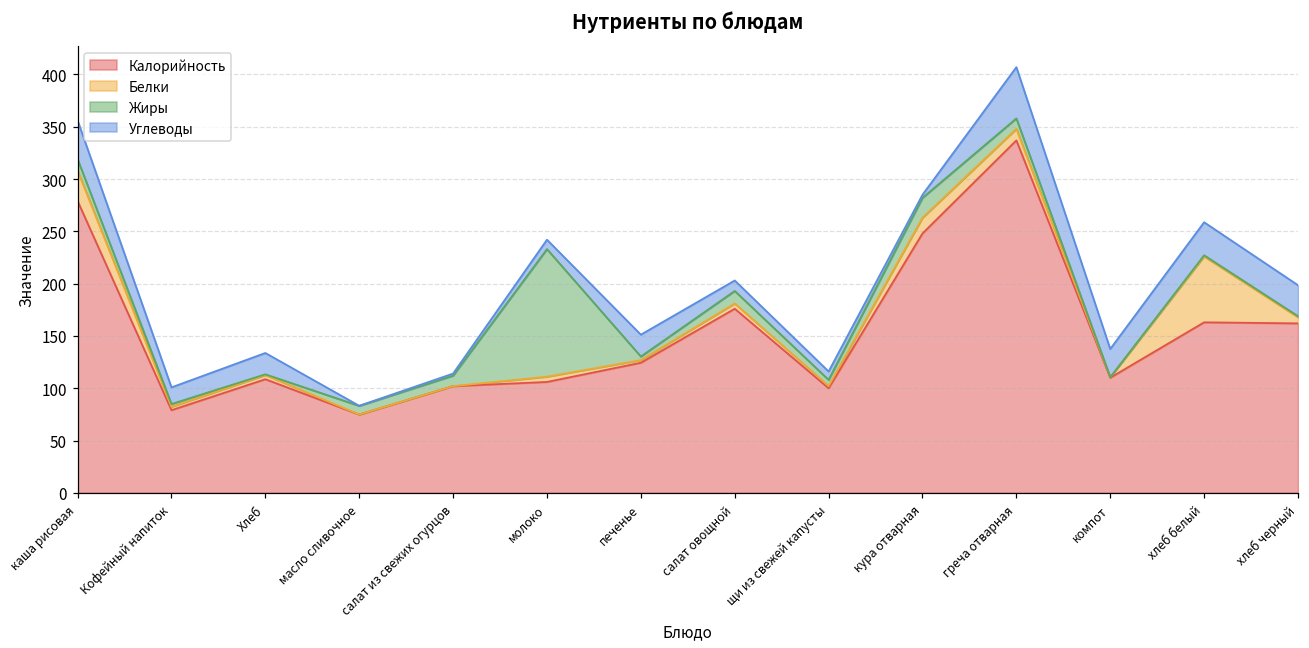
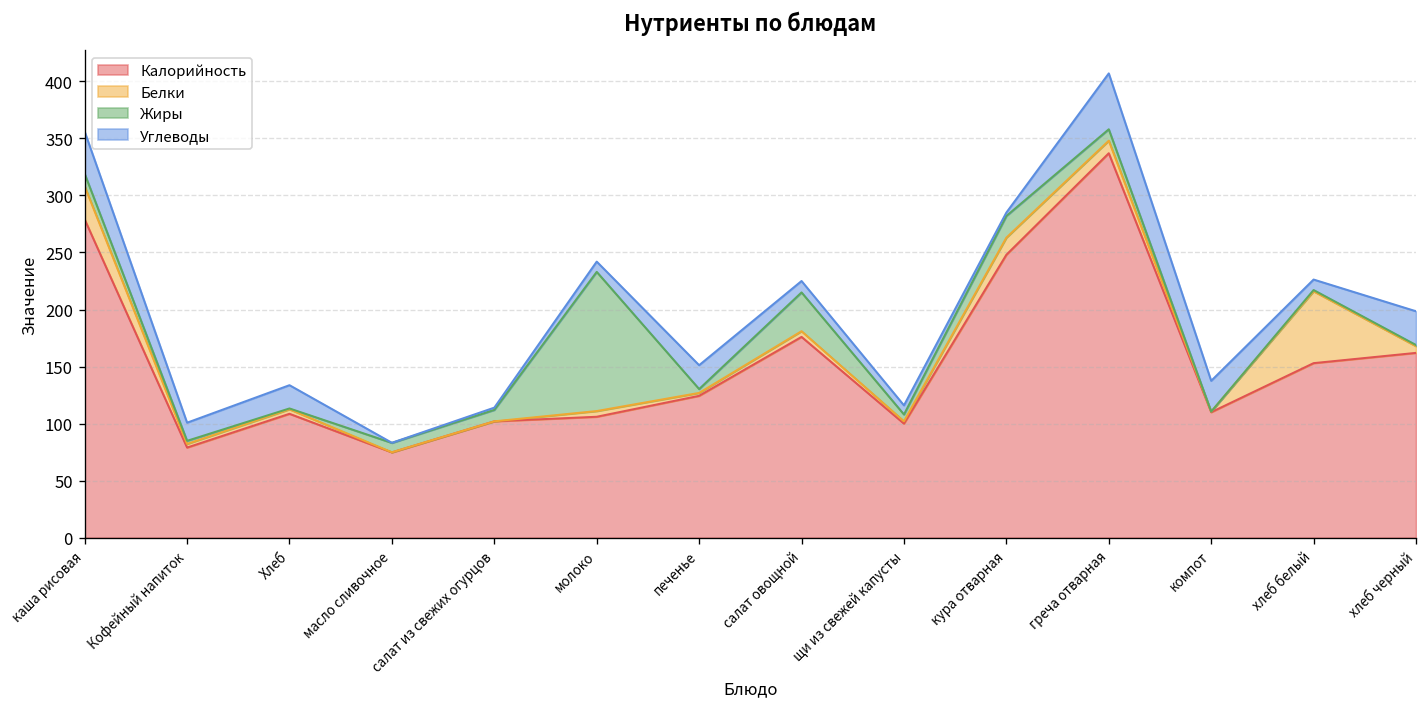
  {
    "Калорийность": {
      "каша рисовая": 280,
      "Кофейный напиток": 80,
      "Хлеб": 110,
      "молоко": 110,
      "салат овощной": 180,
      "кура отварная": 250,
      "греча отварная": 340,
-     "хлеб белый": 160,
+     "хлеб белый": 150,
      "хлеб черный": 160
    },
    "Белки": {
      "каша рисовая": 30,
      "Кофейный напиток": 0,
      "молоко": 10,
      "салат овощной": 10,
      "кура отварная": 20,
      "греча отварная": 10
    },
    "Жиры": {
      "каша рисовая": 10,
      "Кофейный напиток": 0,
      "молоко": 120,
      "печенье": 0,
-     "салат овощной": 10,
+     "салат овощной": 30,
      "щи из свежей капусты": 10,
      "кура отварная": 20,
      "греча отварная": 10
    },
    "Углеводы": {
      "каша рисовая": 40,
      "Кофейный напиток": 20,
      "Хлеб": 20,
      "молоко": 10,
      "печенье": 20,
      "салат овощной": 10,
      "щи из свежей капусты": 10,
      "кура отварная": 0,
      "греча отварная": 50,
      "компот": 30,
-     "хлеб белый": 30,
+     "хлеб белый": 10,
      "хлеб черный": 30
    }
  }
